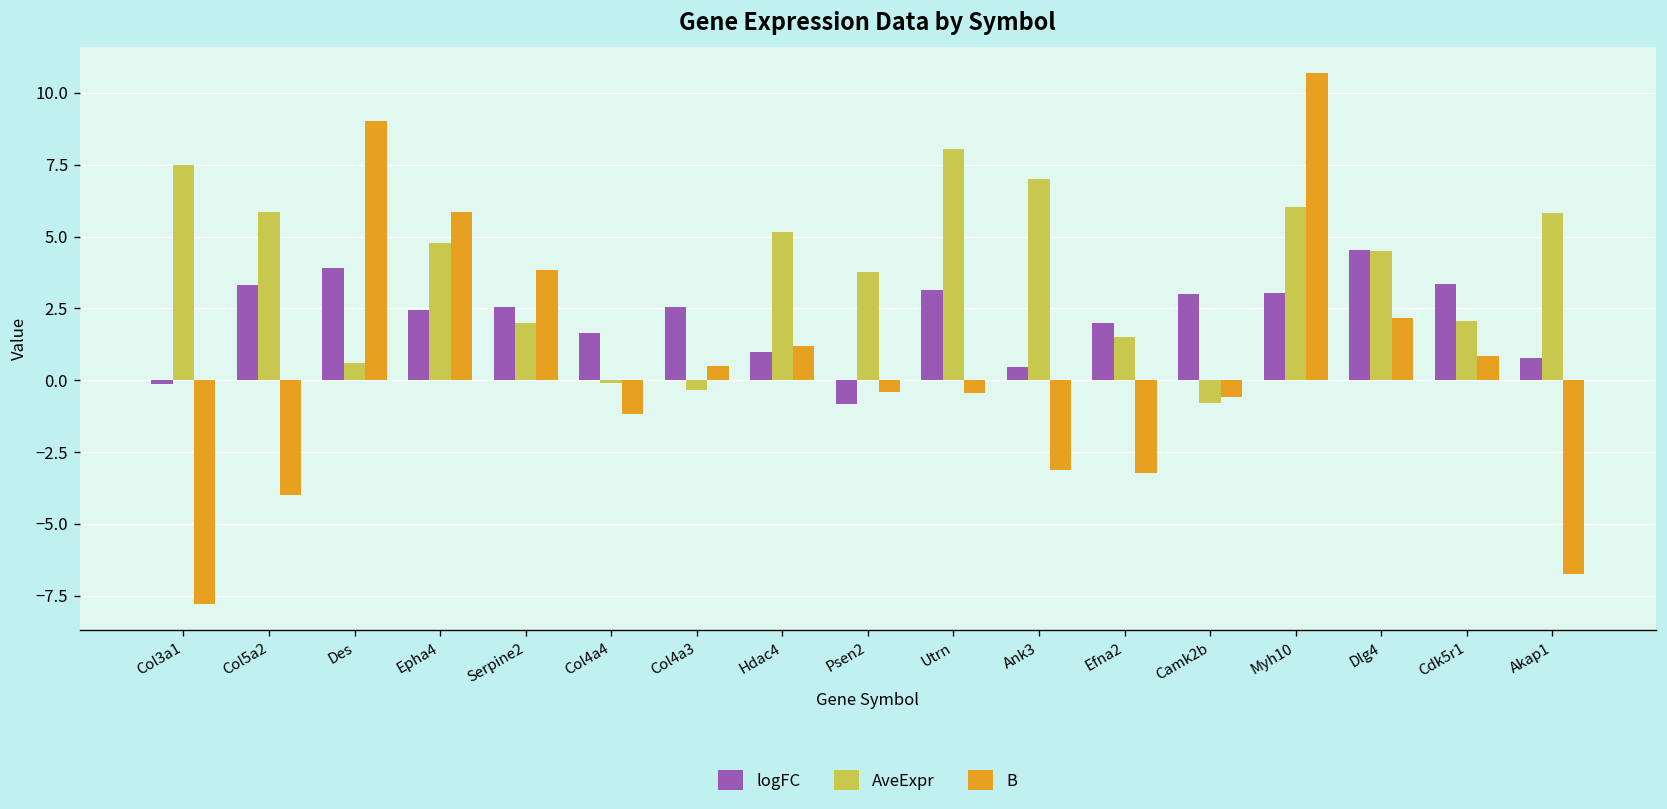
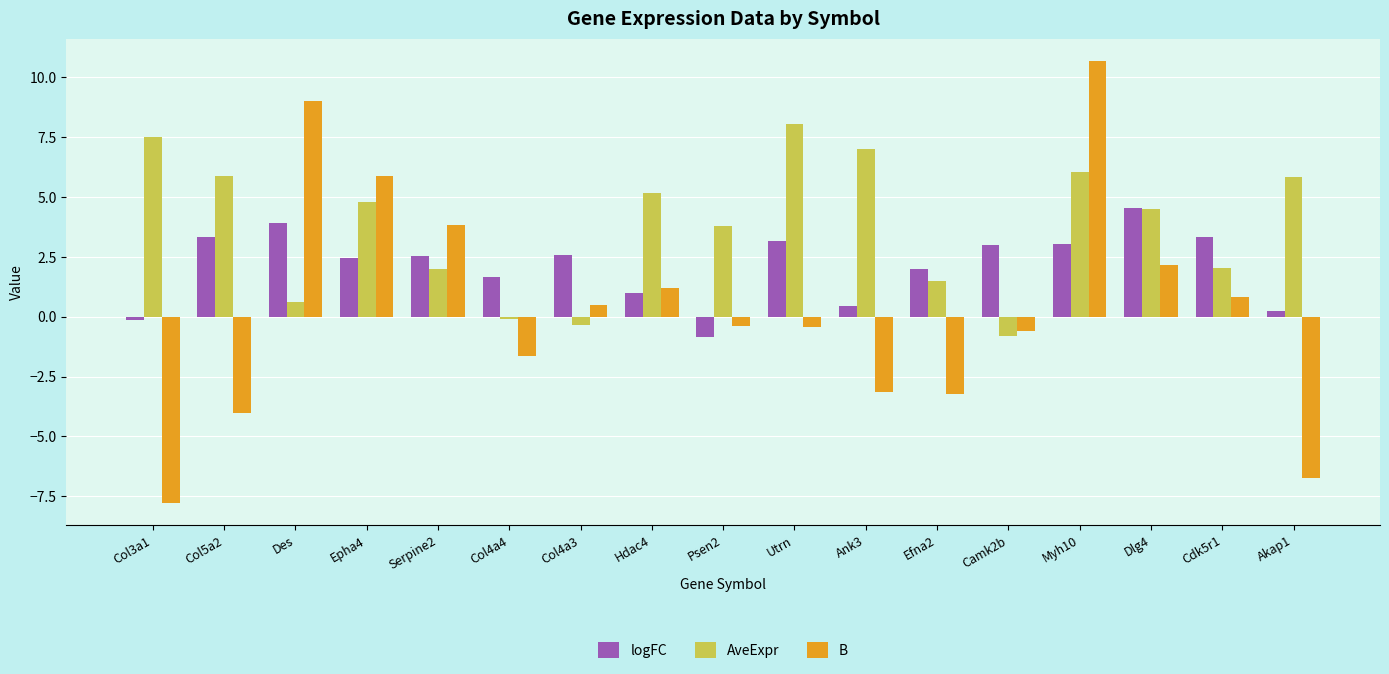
  {
    "logFC": {
      "Col3a1": -0.1,
      "Col5a2": 3.3,
      "Des": 3.9,
      "Epha4": 2.4,
      "Serpine2": 2.5,
      "Col4a4": 1.7,
      "Col4a3": 2.6,
      "Hdac4": 1.0,
      "Psen2": -0.8,
      "Utrn": 3.1,
      "Ank3": 0.5,
      "Efna2": 2.0,
      "Camk2b": 3.0,
      "Myh10": 3.0,
      "Dlg4": 4.5,
      "Cdk5r1": 3.3,
-     "Akap1": 0.8
+     "Akap1": 0.2
    },
    "AveExpr": {
      "Col3a1": 7.5,
      "Col5a2": 5.9,
      "Des": 0.6,
      "Epha4": 4.8,
      "Serpine2": 2.0,
      "Col4a3": -0.3,
      "Hdac4": 5.2,
      "Psen2": 3.8,
      "Utrn": 8.0,
      "Ank3": 7.0,
      "Efna2": 1.5,
      "Camk2b": -0.8,
      "Myh10": 6.0,
      "Dlg4": 4.5,
      "Cdk5r1": 2.1,
      "Akap1": 5.8
    },
    "B": {
      "Col3a1": -7.8,
      "Col5a2": -4.0,
      "Des": 9.0,
      "Epha4": 5.9,
      "Serpine2": 3.8,
-     "Col4a4": -1.2,
+     "Col4a4": -1.6,
      "Col4a3": 0.5,
      "Hdac4": 1.2,
      "Psen2": -0.4,
      "Utrn": -0.4,
      "Ank3": -3.1,
      "Efna2": -3.2,
      "Camk2b": -0.6,
      "Myh10": 10.7,
      "Dlg4": 2.2,
      "Cdk5r1": 0.8,
      "Akap1": -6.7
    }
  }
